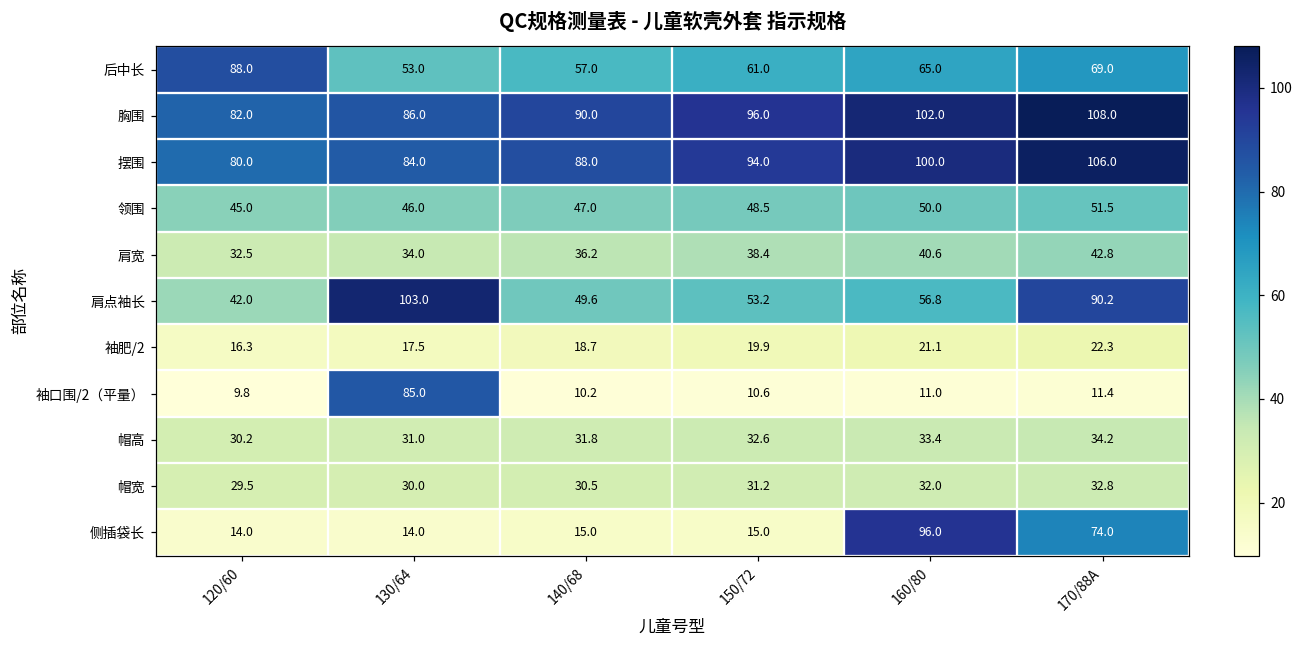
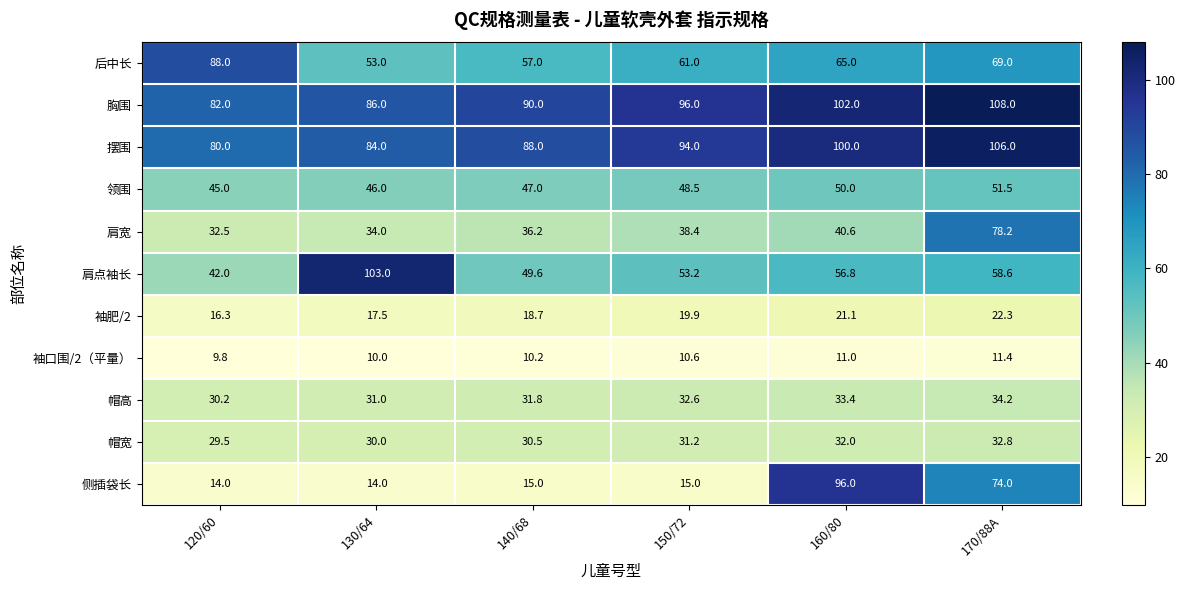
  {
    "后中长": {
      "120/60": 88.0,
      "130/64": 53.0,
      "140/68": 57.0,
      "150/72": 61.0,
      "160/80": 65.0,
      "170/88A": 69.0
    },
    "胸围": {
      "120/60": 82.0,
      "130/64": 86.0,
      "140/68": 90.0,
      "150/72": 96.0,
      "160/80": 102.0,
      "170/88A": 108.0
    },
    "摆围": {
      "120/60": 80.0,
      "130/64": 84.0,
      "140/68": 88.0,
      "150/72": 94.0,
      "160/80": 100.0,
      "170/88A": 106.0
    },
    "领围": {
      "120/60": 45.0,
      "130/64": 46.0,
      "140/68": 47.0,
      "150/72": 48.5,
      "160/80": 50.0,
      "170/88A": 51.5
    },
    "肩宽": {
      "120/60": 32.5,
      "130/64": 34.0,
      "140/68": 36.2,
      "150/72": 38.4,
      "160/80": 40.6,
-     "170/88A": 42.8
+     "170/88A": 78.2
    },
    "肩点袖长": {
      "120/60": 42.0,
      "130/64": 103.0,
      "140/68": 49.6,
      "150/72": 53.2,
      "160/80": 56.8,
-     "170/88A": 90.2
+     "170/88A": 58.6
    },
    "袖肥/2": {
      "120/60": 16.3,
      "130/64": 17.5,
      "140/68": 18.7,
      "150/72": 19.9,
      "160/80": 21.1,
      "170/88A": 22.3
    },
    "袖口围/2（平量）": {
      "120/60": 9.8,
-     "130/64": 85.0,
+     "130/64": 10.0,
      "140/68": 10.2,
      "150/72": 10.6,
      "160/80": 11.0,
      "170/88A": 11.4
    },
    "帽高": {
      "120/60": 30.2,
      "130/64": 31.0,
      "140/68": 31.8,
      "150/72": 32.6,
      "160/80": 33.4,
      "170/88A": 34.2
    },
    "帽宽": {
      "120/60": 29.5,
      "130/64": 30.0,
      "140/68": 30.5,
      "150/72": 31.2,
      "160/80": 32.0,
      "170/88A": 32.8
    },
    "侧插袋长": {
      "120/60": 14.0,
      "130/64": 14.0,
      "140/68": 15.0,
      "150/72": 15.0,
      "160/80": 96.0,
      "170/88A": 74.0
    }
  }
